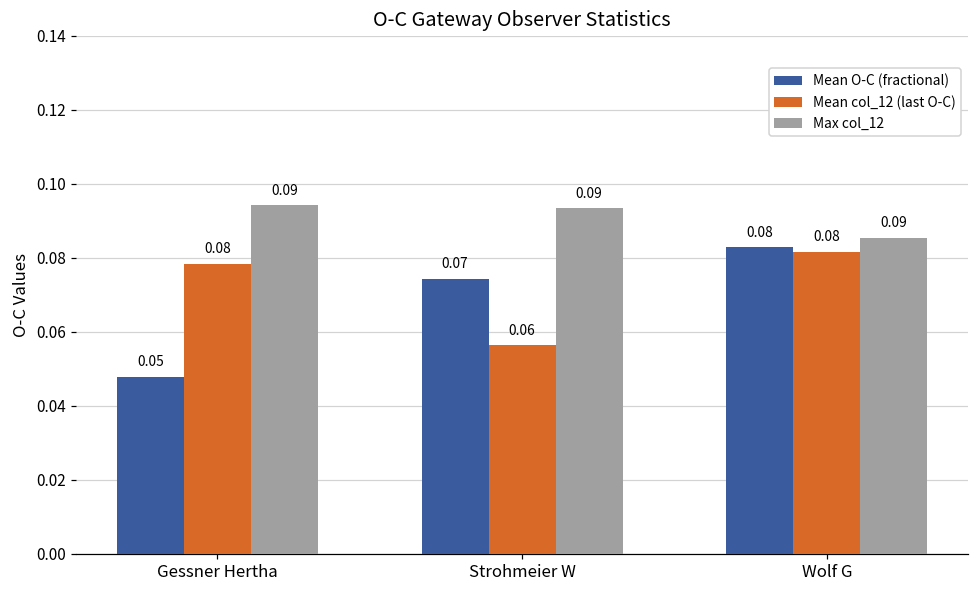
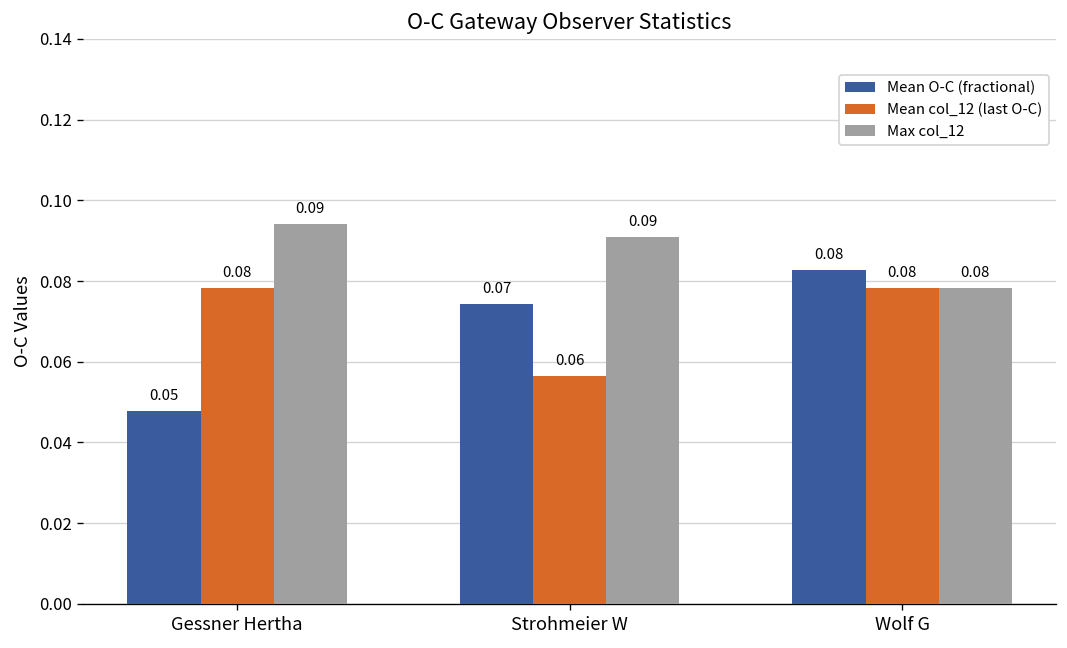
  {
    "Mean O-C (fractional)": {
      "Gessner Hertha": 0.05,
      "Strohmeier W": 0.07,
      "Wolf G": 0.08
    },
    "Mean col_12 (last O-C)": {
-     "Wolf G": 0.082
+     "Wolf G": 0.078
    },
    "Max col_12": {
      "Gessner Hertha": 0.09,
-     "Strohmeier W": 0.093,
-     "Wolf G": 0.09
+     "Strohmeier W": 0.091,
+     "Wolf G": 0.08
    }
  }
